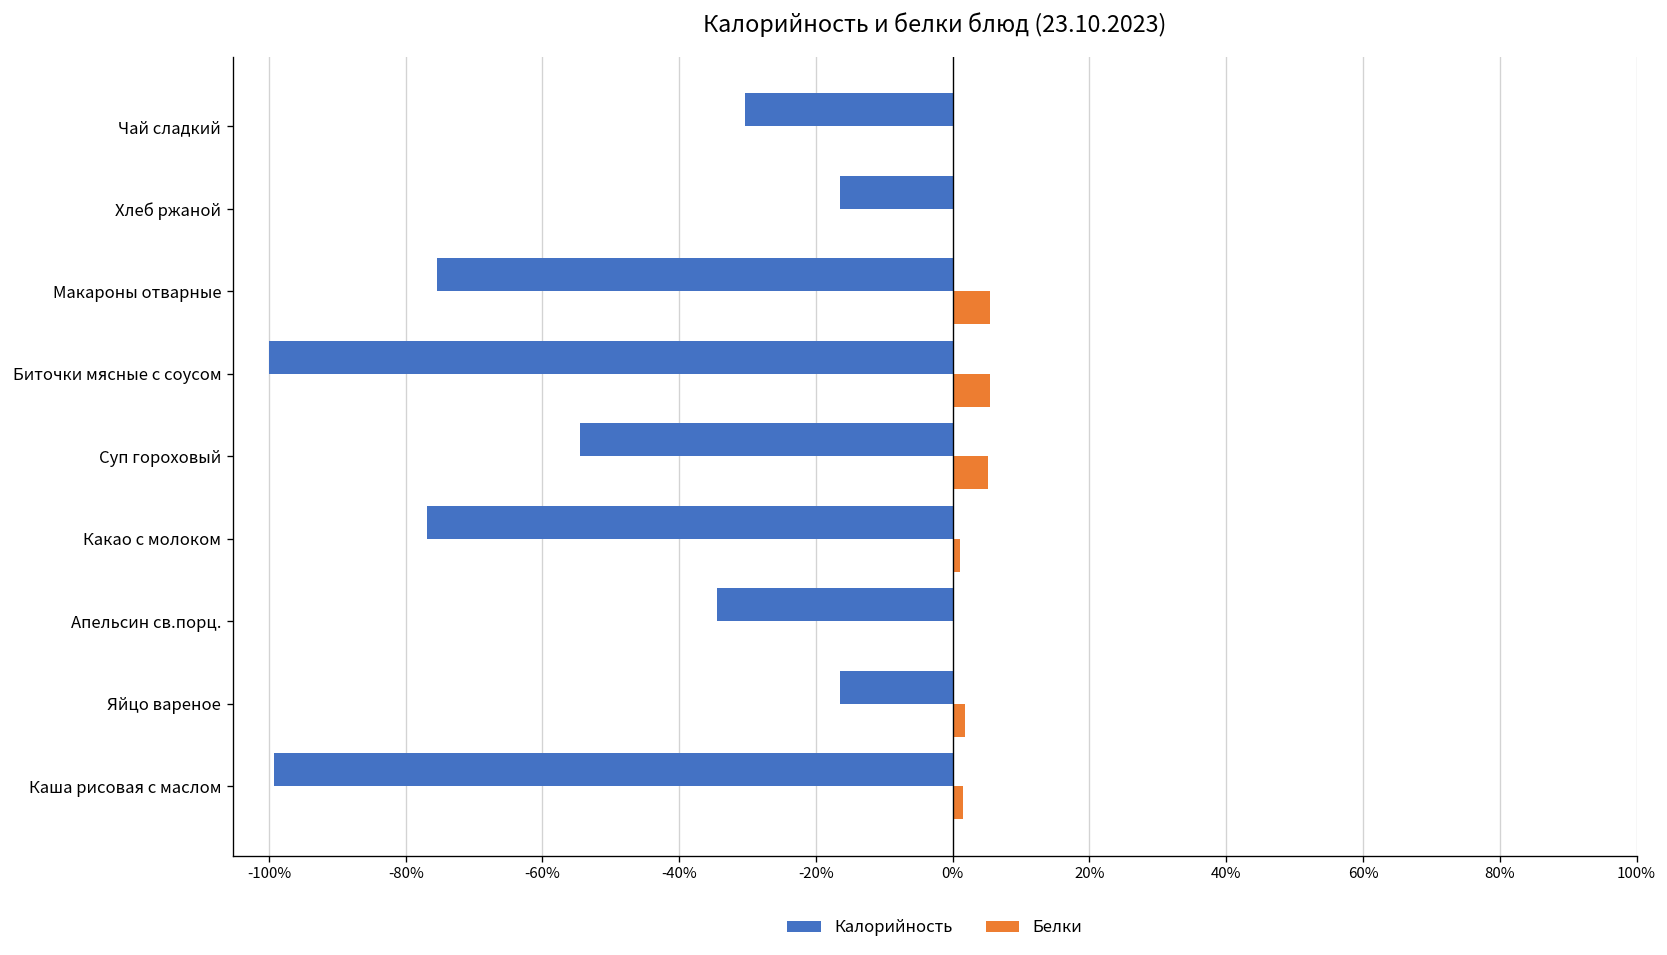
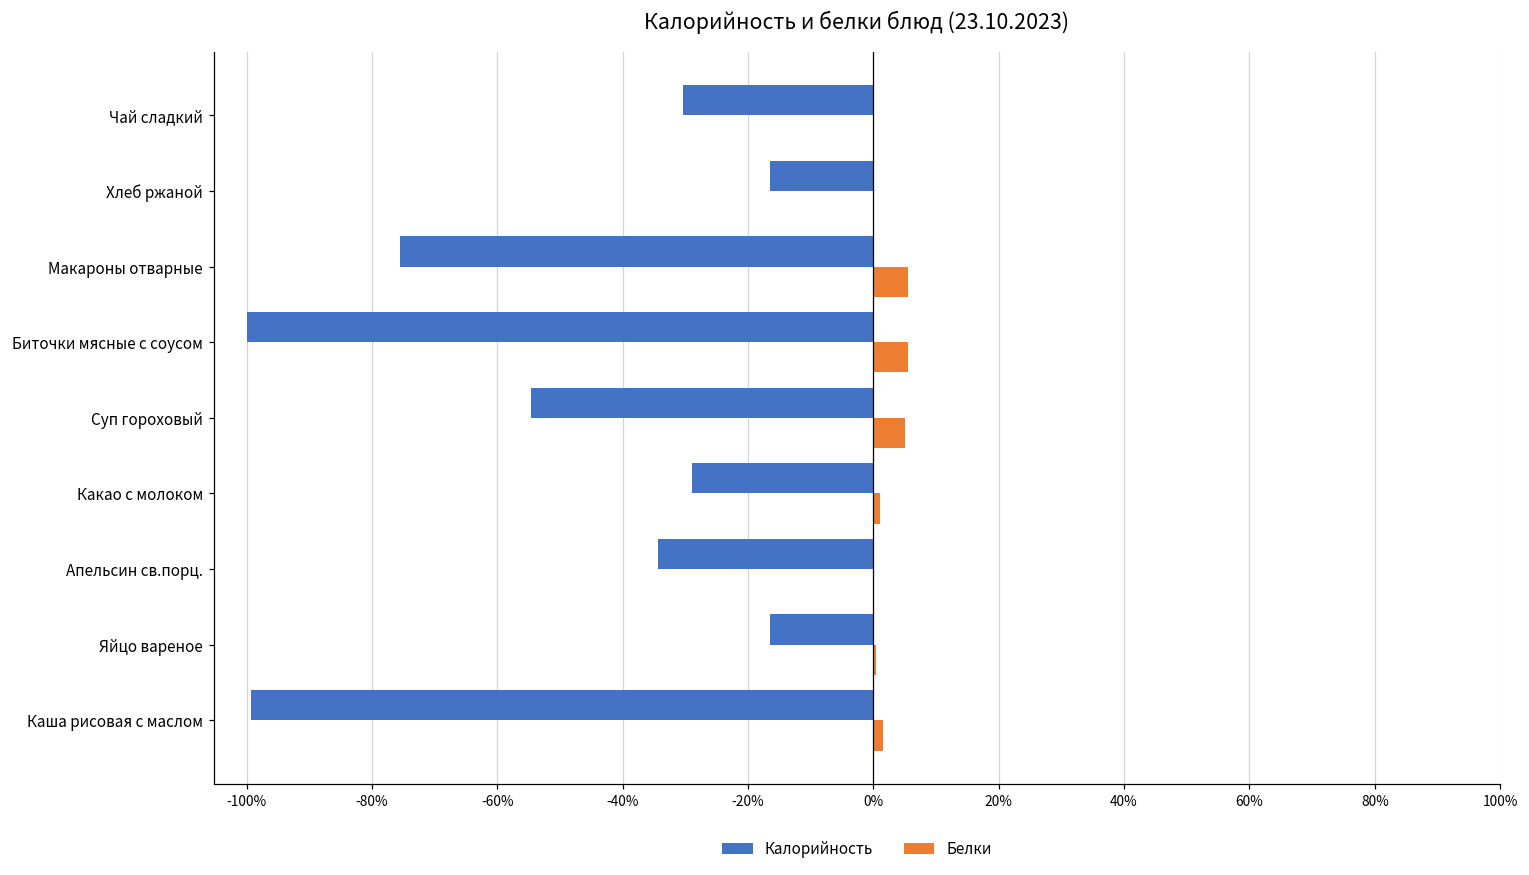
  {
    "Калорийность": {
      "Чай сладкий": "-30%",
      "Хлеб ржаной": "-16%",
      "Макароны отварные": "-75%",
      "Биточки мясные с соусом": "-100%",
      "Суп гороховый": "-55%",
-     "Какао с молоком": "-77%",
+     "Какао с молоком": "-29%",
      "Апельсин св.порц.": "-34%",
      "Яйцо вареное": "-16%",
      "Каша рисовая с маслом": "-99%"
    },
    "Белки": {
      "Чай сладкий": "0%",
      "Хлеб ржаной": "0%",
      "Макароны отварные": "5%",
      "Биточки мясные с соусом": "5%",
      "Суп гороховый": "5%",
      "Какао с молоком": "1%",
      "Апельсин св.порц.": "0%",
-     "Яйцо вареное": "2%",
+     "Яйцо вареное": "0%",
      "Каша рисовая с маслом": "1%"
    }
  }
